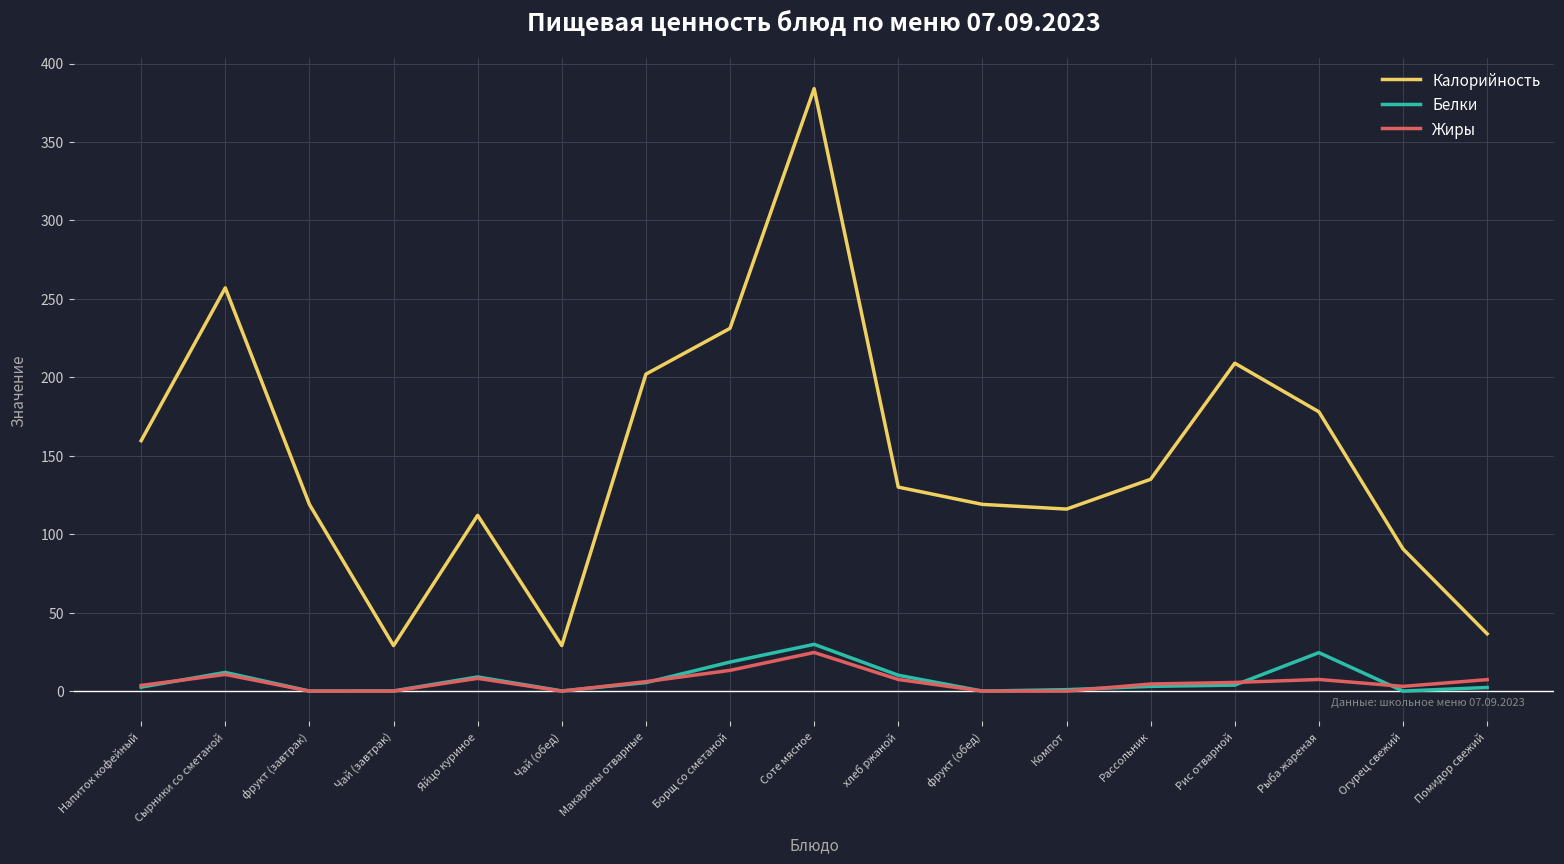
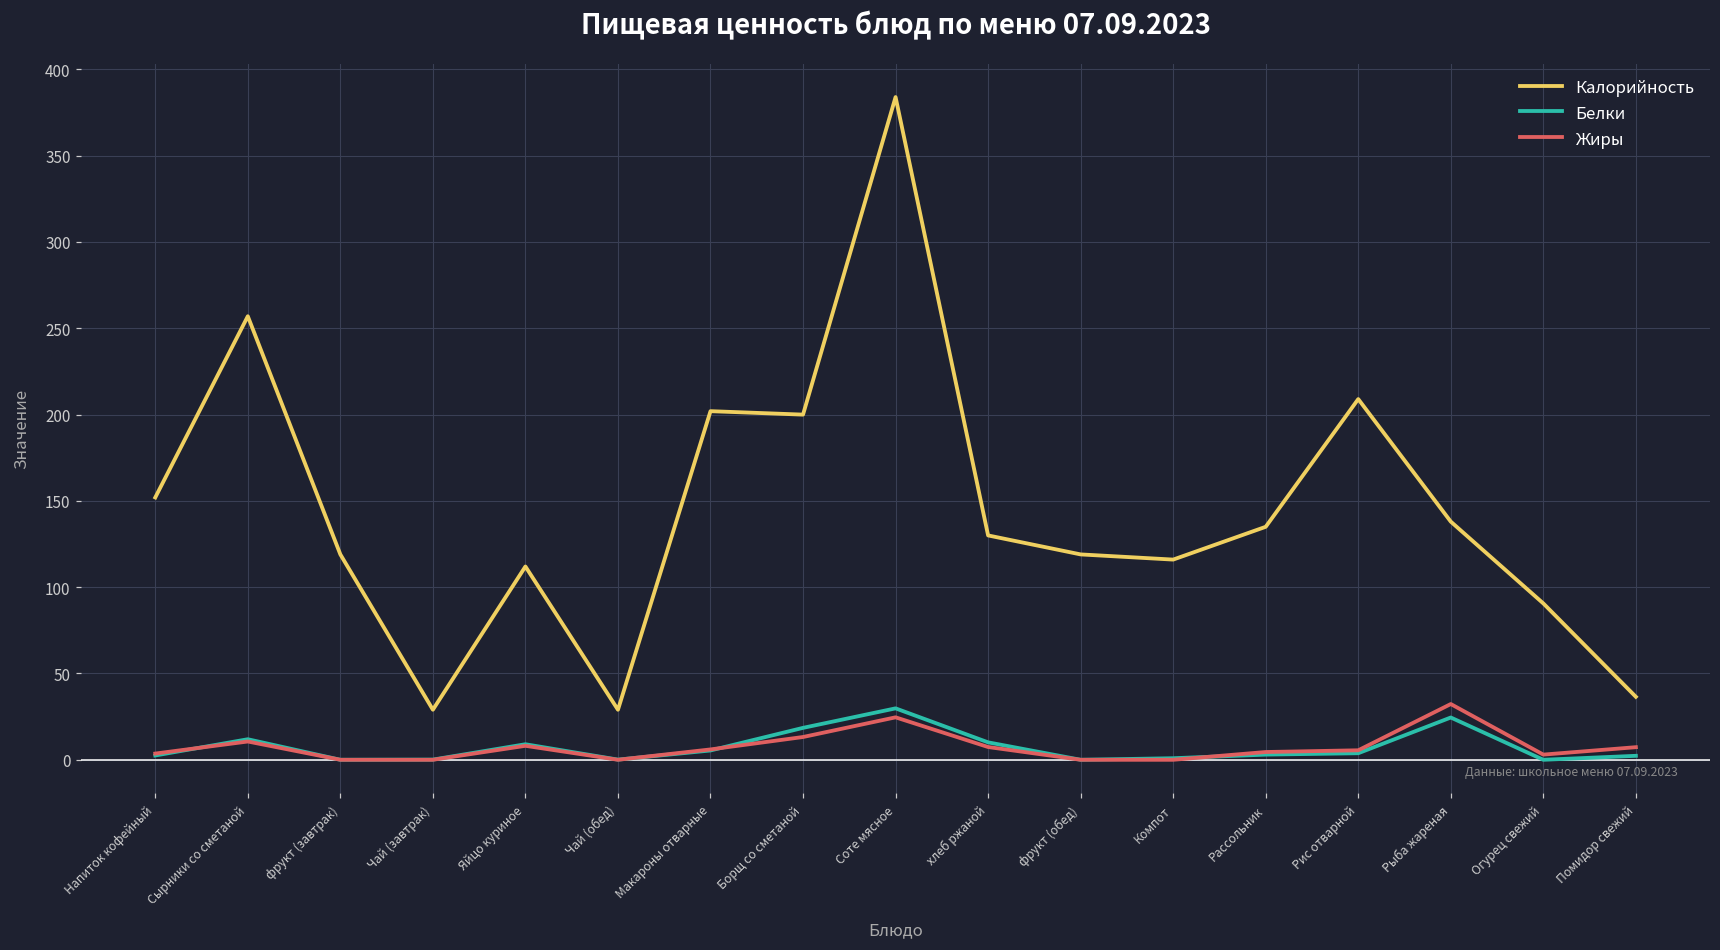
  {
    "Калорийность": {
-     "Напиток кофейный": 160,
+     "Напиток кофейный": 152,
      "Сырники со сметаной": 257,
      "фрукт (завтрак)": 119,
      "Чай (завтрак)": 29,
      "Яйцо куриное": 112,
      "Чай (обед)": 29,
      "Макароны отварные": 202,
-     "Борщ со сметаной": 231,
+     "Борщ со сметаной": 200,
      "Соте мясное": 384,
      "хлеб ржаной": 130,
      "фрукт (обед)": 119,
      "Компот": 116,
      "Рассольник": 135,
      "Рис отварной": 209,
-     "Рыба жареная": 178,
+     "Рыба жареная": 138,
      "Огурец свежий": 91,
      "Помидор свежий": 37
    },
    "Белки": {
      "Борщ со сметаной": 19,
      "Соте мясное": 30,
      "хлеб ржаной": 10,
      "Рис отварной": 4,
      "Рыба жареная": 25,
      "Помидор свежий": 2
    },
    "Жиры": {
      "Борщ со сметаной": 13,
      "Соте мясное": 25,
      "хлеб ржаной": 7,
      "Рис отварной": 6,
-     "Рыба жареная": 7,
+     "Рыба жареная": 32,
      "Огурец свежий": 3,
      "Помидор свежий": 7
    }
  }
